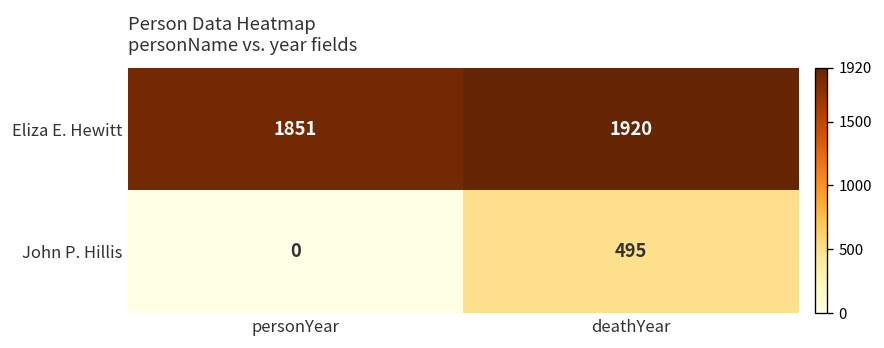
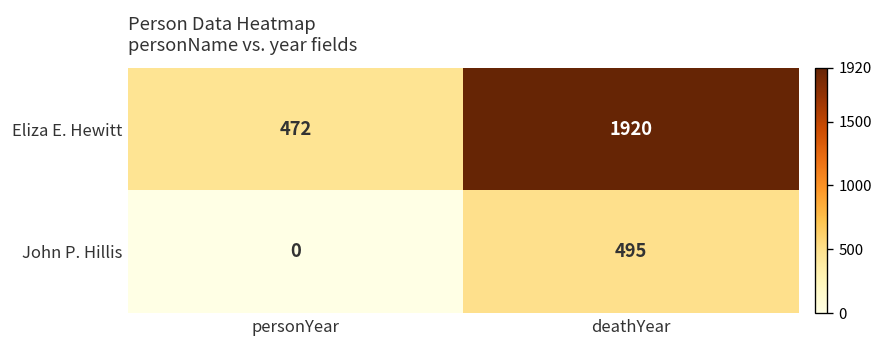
  {
    "Eliza E. Hewitt": {
-     "personYear": 1851,
+     "personYear": 472,
      "deathYear": 1920
    },
    "John P. Hillis": {
      "personYear": 0,
      "deathYear": 495
    }
  }
